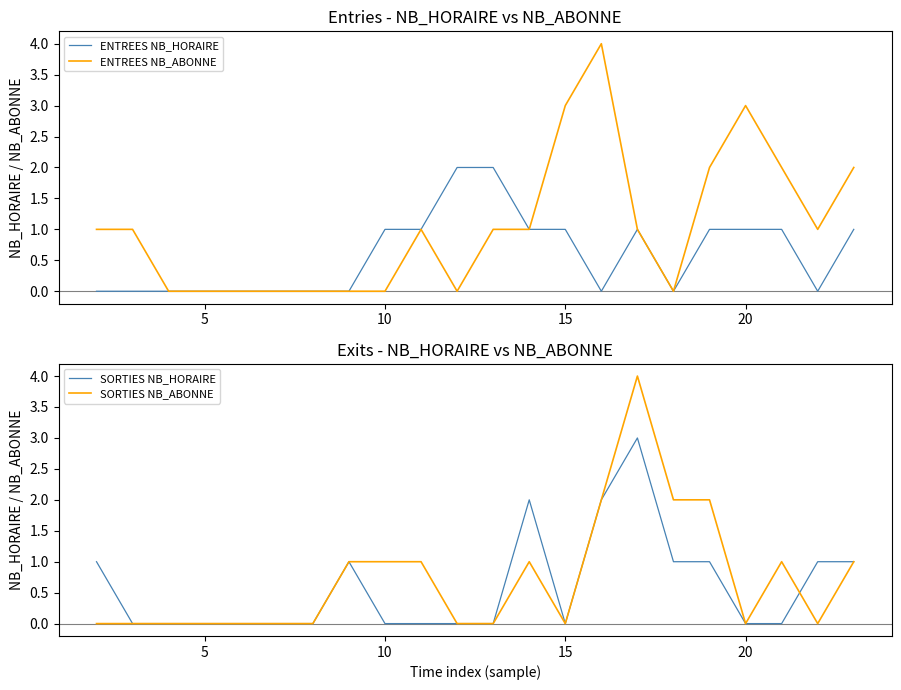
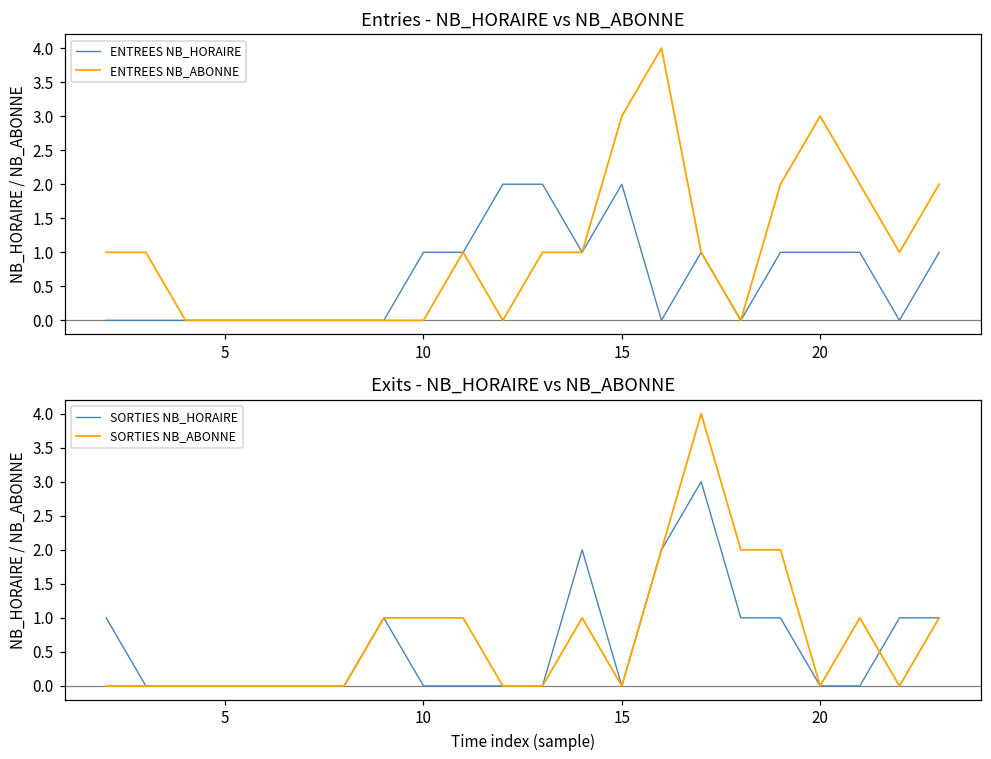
  {
    "Entries - NB_HORAIRE vs NB_ABONNE": {
      "ENTREES NB_HORAIRE": {
        "10": 1,
-       "15": 1,
+       "15": 2,
        "20": 1
      },
      "ENTREES NB_ABONNE": {
        "10": 0,
        "15": 3,
        "20": 3
      }
    },
    "Exits - NB_HORAIRE vs NB_ABONNE": {
      "SORTIES NB_HORAIRE": {
        "10": 0.0
      },
      "SORTIES NB_ABONNE": {
        "10": 1.0
      }
    }
  }
